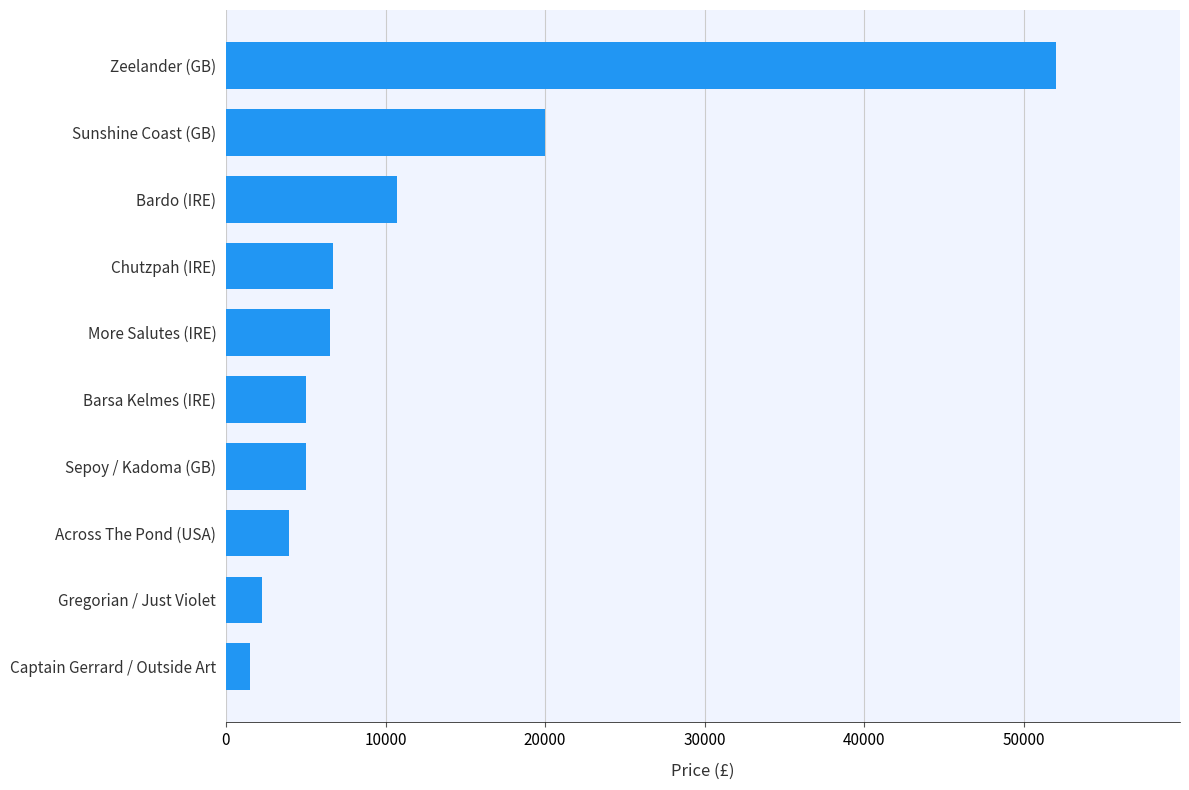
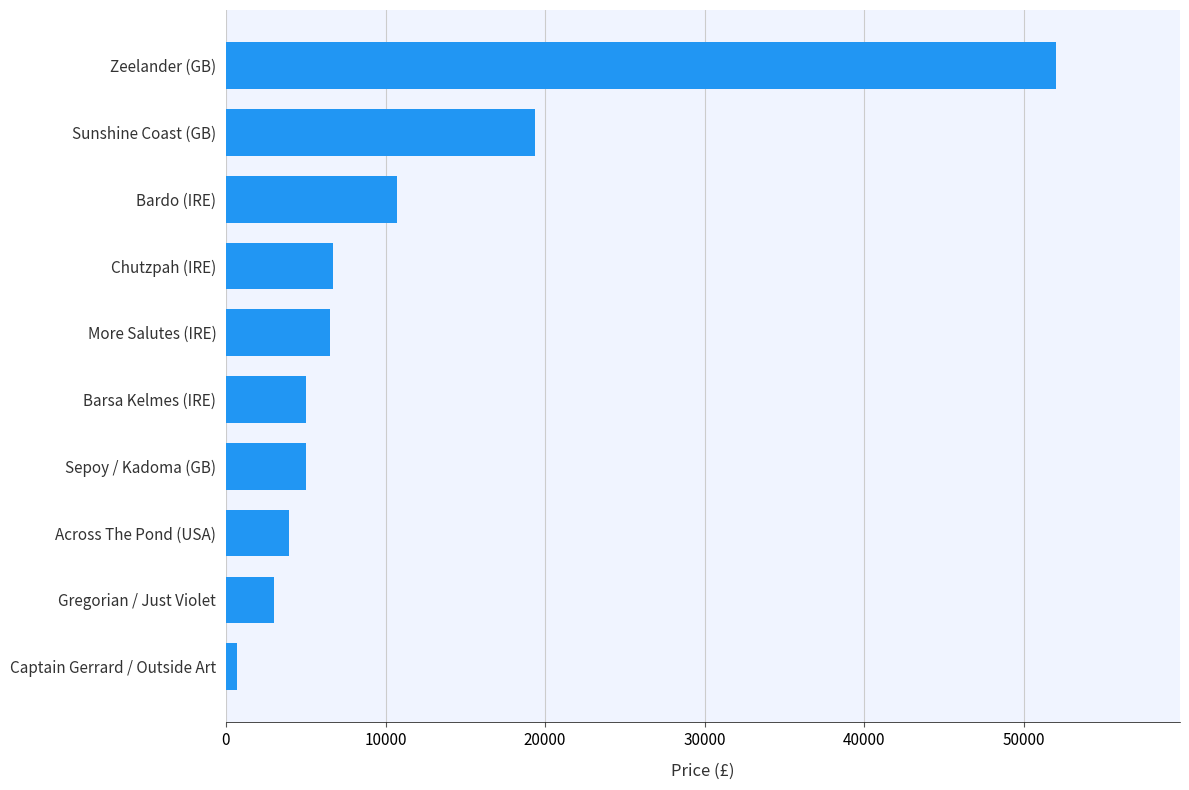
  {
    "Zeelander (GB)": 52000,
-   "Sunshine Coast (GB)": 20000,
+   "Sunshine Coast (GB)": 19400,
    "Bardo (IRE)": 10700,
    "Chutzpah (IRE)": 6700,
    "More Salutes (IRE)": 6500,
    "Barsa Kelmes (IRE)": 5000,
    "Sepoy / Kadoma (GB)": 5000,
    "Across The Pond (USA)": 4000,
-   "Gregorian / Just Violet": 2300,
-   "Captain Gerrard / Outside Art": 1500
+   "Gregorian / Just Violet": 3000,
+   "Captain Gerrard / Outside Art": 700
  }
